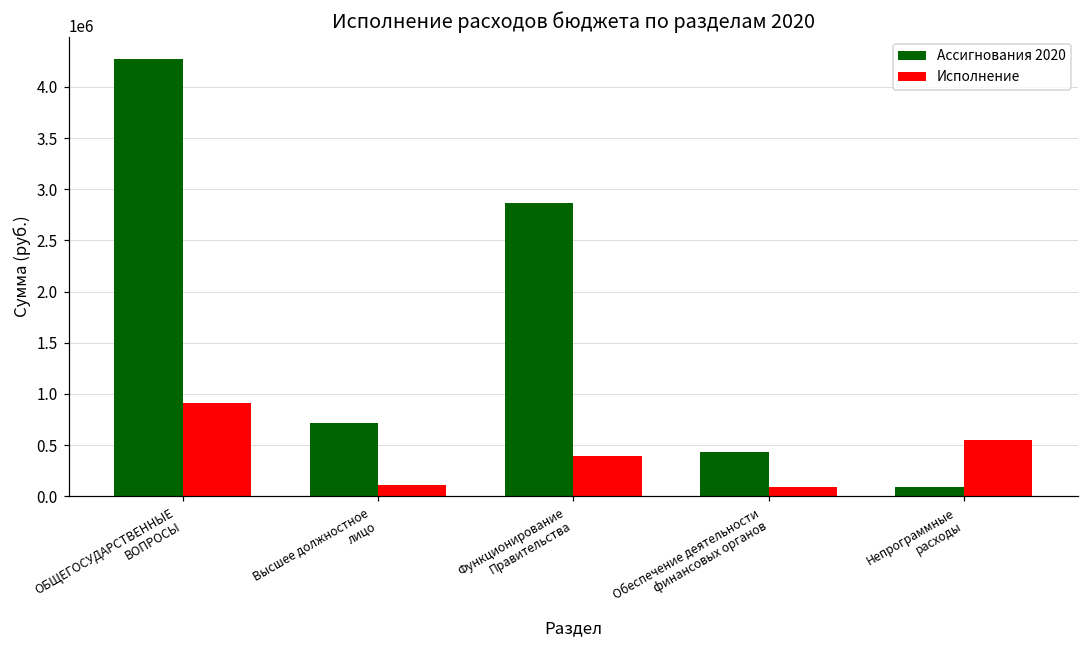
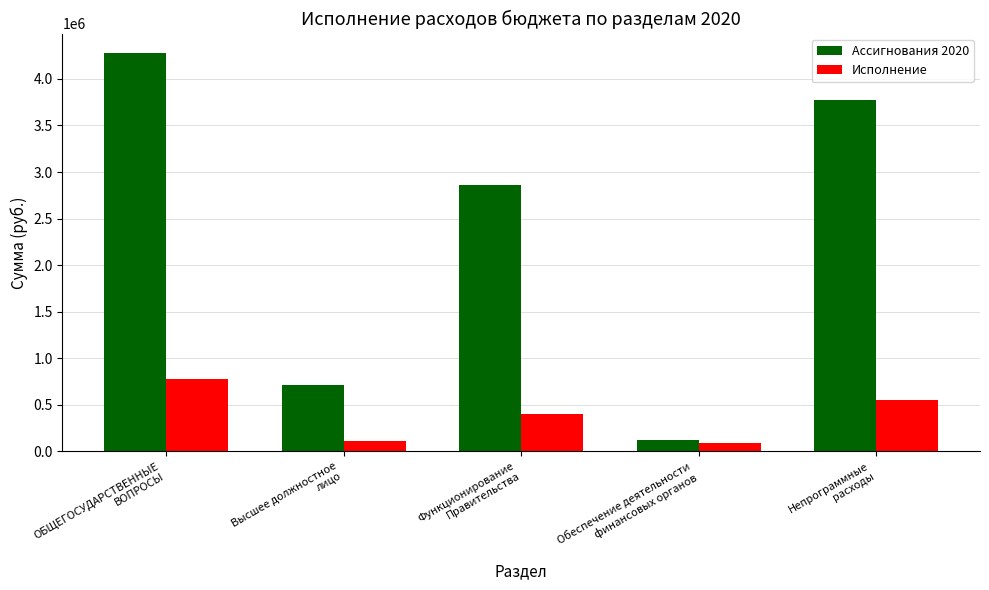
  {
    "Ассигнования 2020": {
      "ОБЩЕГОСУДАРСТВЕННЫЕ ВОПРОСЫ": 4300000,
      "Высшее должностное лицо": 700000,
      "Функционирование Правительства": 2900000,
-     "Обеспечение деятельности финансовых органов": 400000,
-     "Непрограммные расходы": 100000
+     "Обеспечение деятельности финансовых органов": 100000,
+     "Непрограммные расходы": 3800000
    },
    "Исполнение": {
-     "ОБЩЕГОСУДАРСТВЕННЫЕ ВОПРОСЫ": 900000,
+     "ОБЩЕГОСУДАРСТВЕННЫЕ ВОПРОСЫ": 800000,
      "Высшее должностное лицо": 100000,
      "Функционирование Правительства": 400000,
      "Обеспечение деятельности финансовых органов": 100000,
      "Непрограммные расходы": 600000
    }
  }
